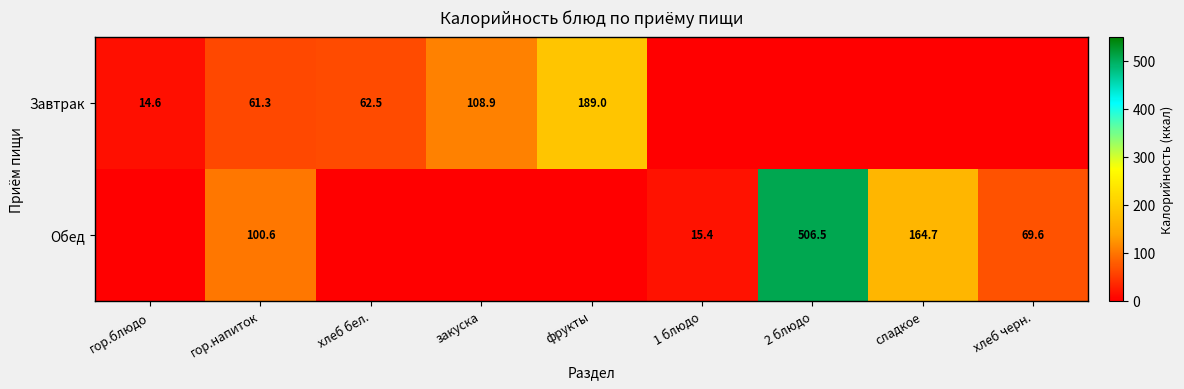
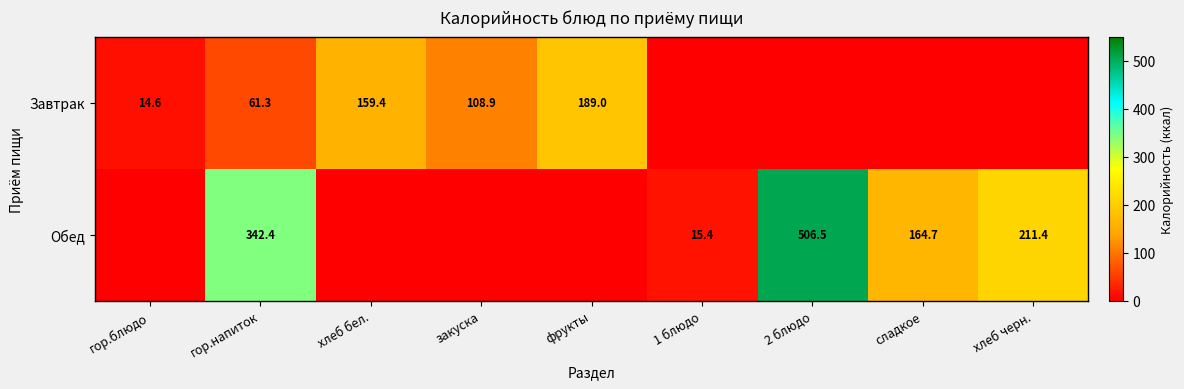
  {
    "Завтрак": {
      "гор.блюдо": 14.6,
      "гор.напиток": 61.3,
-     "хлеб бел.": 62.5,
+     "хлеб бел.": 159.4,
      "закуска": 108.9,
      "фрукты": 189.0
    },
    "Обед": {
-     "гор.напиток": 100.6,
+     "гор.напиток": 342.4,
      "1 блюдо": 15.4,
      "2 блюдо": 506.5,
      "сладкое": 164.7,
-     "хлеб черн.": 69.6
+     "хлеб черн.": 211.4
    }
  }
